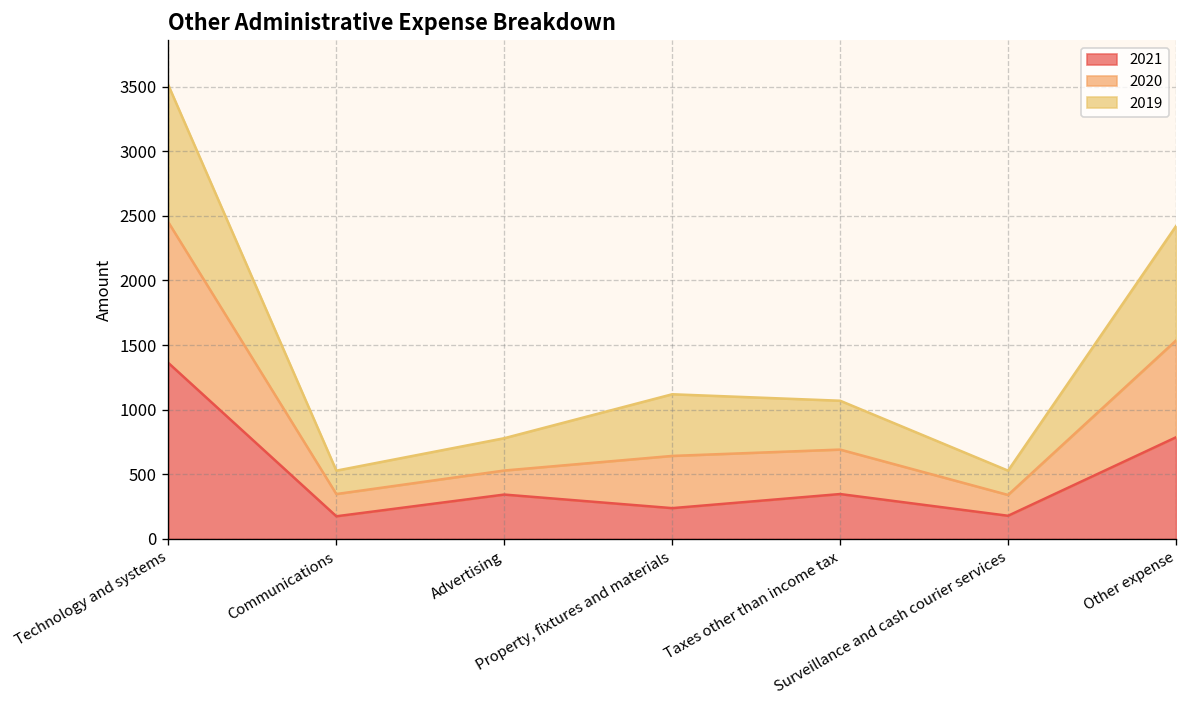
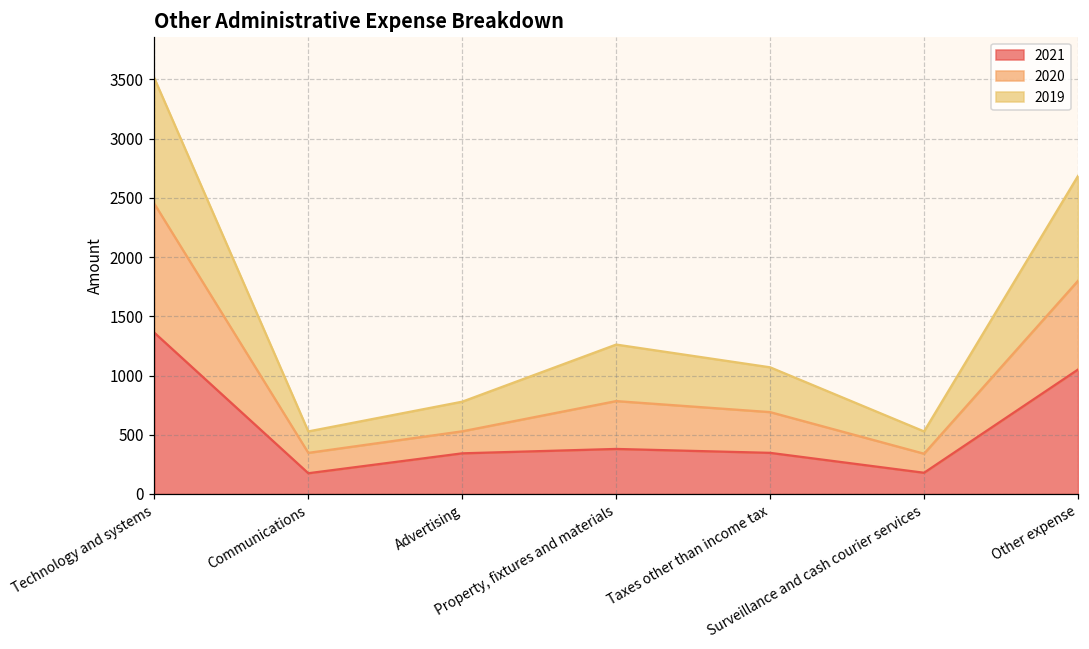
  {
    "2021": {
      "Technology and systems": 1360,
      "Communications": 180,
      "Advertising": 340,
-     "Property, fixtures and materials": 240,
+     "Property, fixtures and materials": 380,
      "Taxes other than income tax": 350,
      "Surveillance and cash courier services": 180,
-     "Other expense": 790
+     "Other expense": 1050
    }
  }
